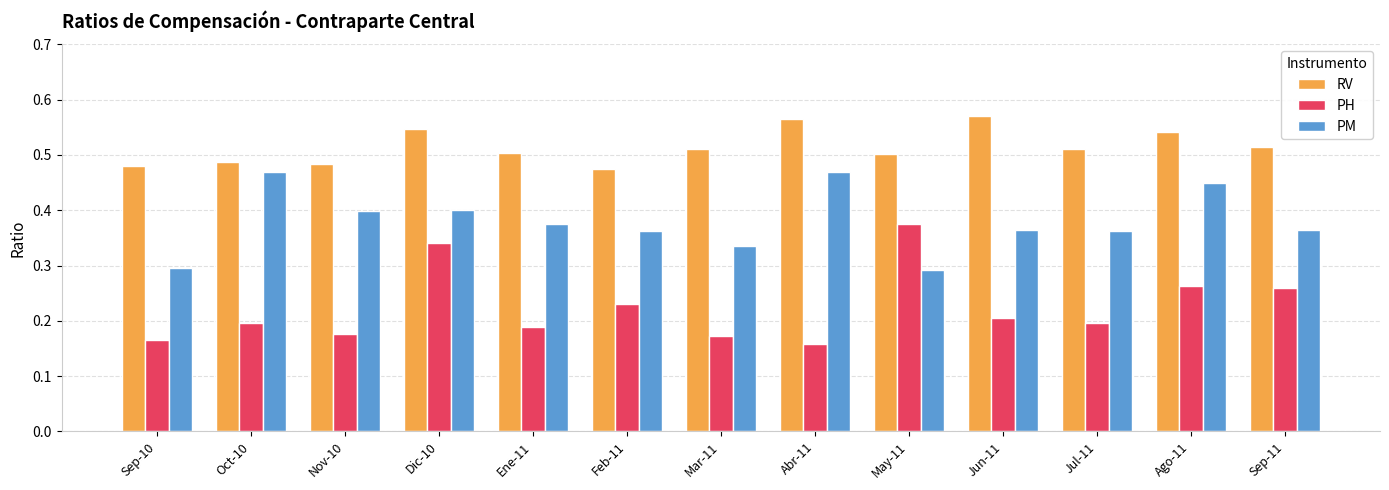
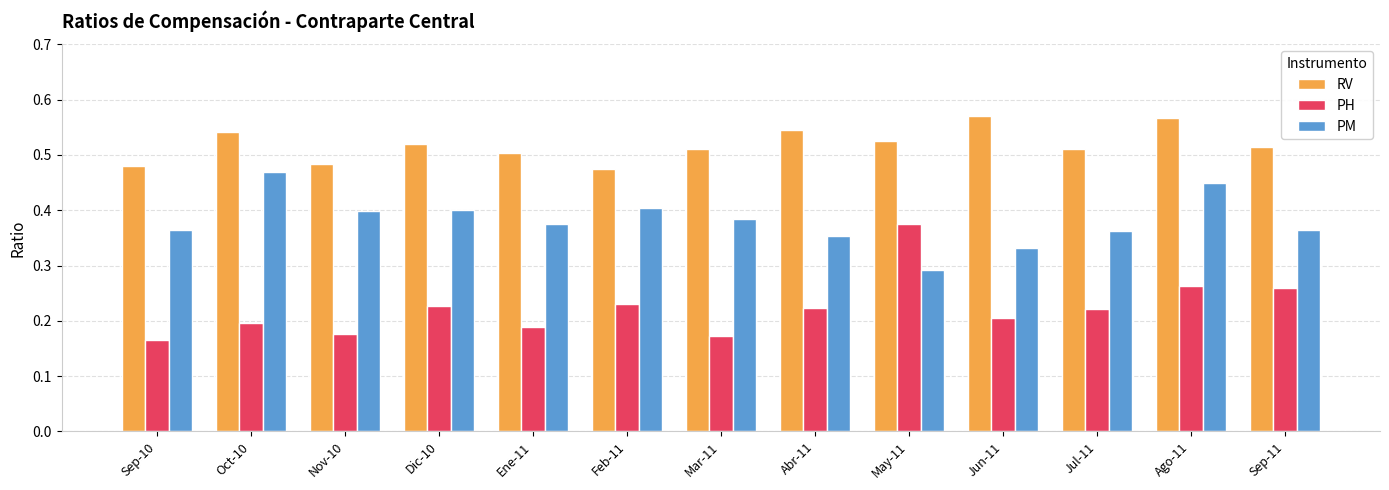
  {
    "RV": {
      "Sep-10": 0.48,
-     "Oct-10": 0.49,
+     "Oct-10": 0.54,
      "Nov-10": 0.48,
-     "Dic-10": 0.55,
+     "Dic-10": 0.52,
      "Ene-11": 0.50,
      "Feb-11": 0.47,
      "Mar-11": 0.51,
-     "Abr-11": 0.56,
-     "May-11": 0.50,
+     "Abr-11": 0.55,
+     "May-11": 0.53,
      "Jun-11": 0.57,
      "Jul-11": 0.51,
-     "Ago-11": 0.54,
+     "Ago-11": 0.57,
      "Sep-11": 0.51
    },
    "PH": {
      "Sep-10": 0.16,
      "Oct-10": 0.20,
      "Nov-10": 0.18,
-     "Dic-10": 0.34,
+     "Dic-10": 0.23,
      "Ene-11": 0.19,
      "Feb-11": 0.23,
      "Mar-11": 0.17,
-     "Abr-11": 0.16,
+     "Abr-11": 0.22,
      "May-11": 0.38,
      "Jun-11": 0.21,
-     "Jul-11": 0.20,
+     "Jul-11": 0.22,
      "Ago-11": 0.26,
      "Sep-11": 0.26
    },
    "PM": {
-     "Sep-10": 0.30,
+     "Sep-10": 0.36,
      "Oct-10": 0.47,
      "Nov-10": 0.40,
      "Dic-10": 0.40,
      "Ene-11": 0.38,
-     "Feb-11": 0.36,
-     "Mar-11": 0.34,
-     "Abr-11": 0.47,
+     "Feb-11": 0.40,
+     "Mar-11": 0.38,
+     "Abr-11": 0.35,
      "May-11": 0.29,
-     "Jun-11": 0.36,
+     "Jun-11": 0.33,
      "Jul-11": 0.36,
      "Ago-11": 0.45,
      "Sep-11": 0.37
    }
  }
